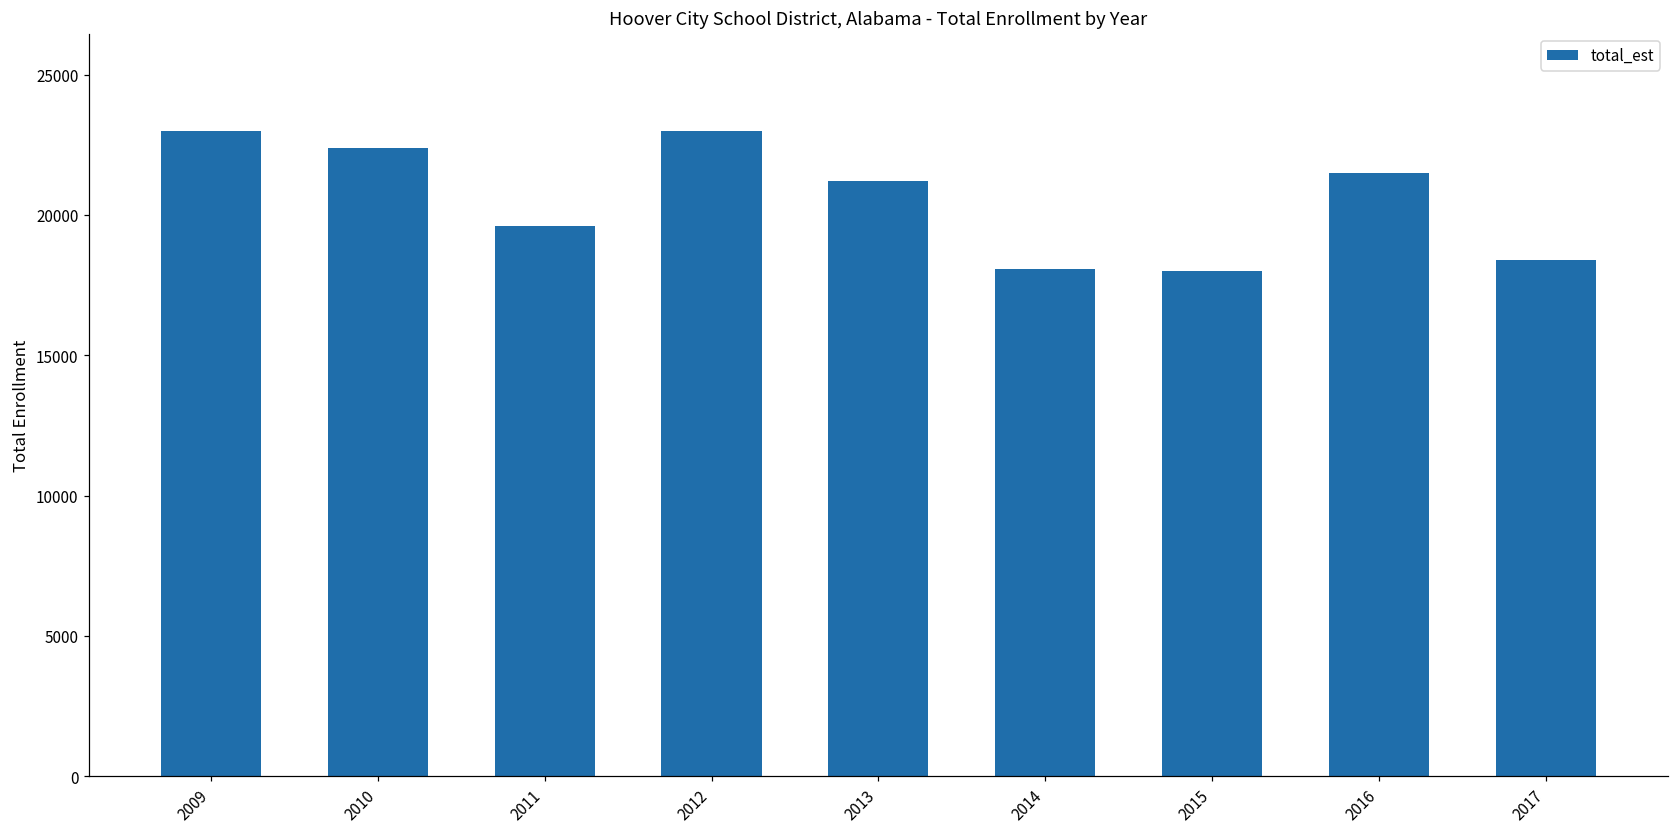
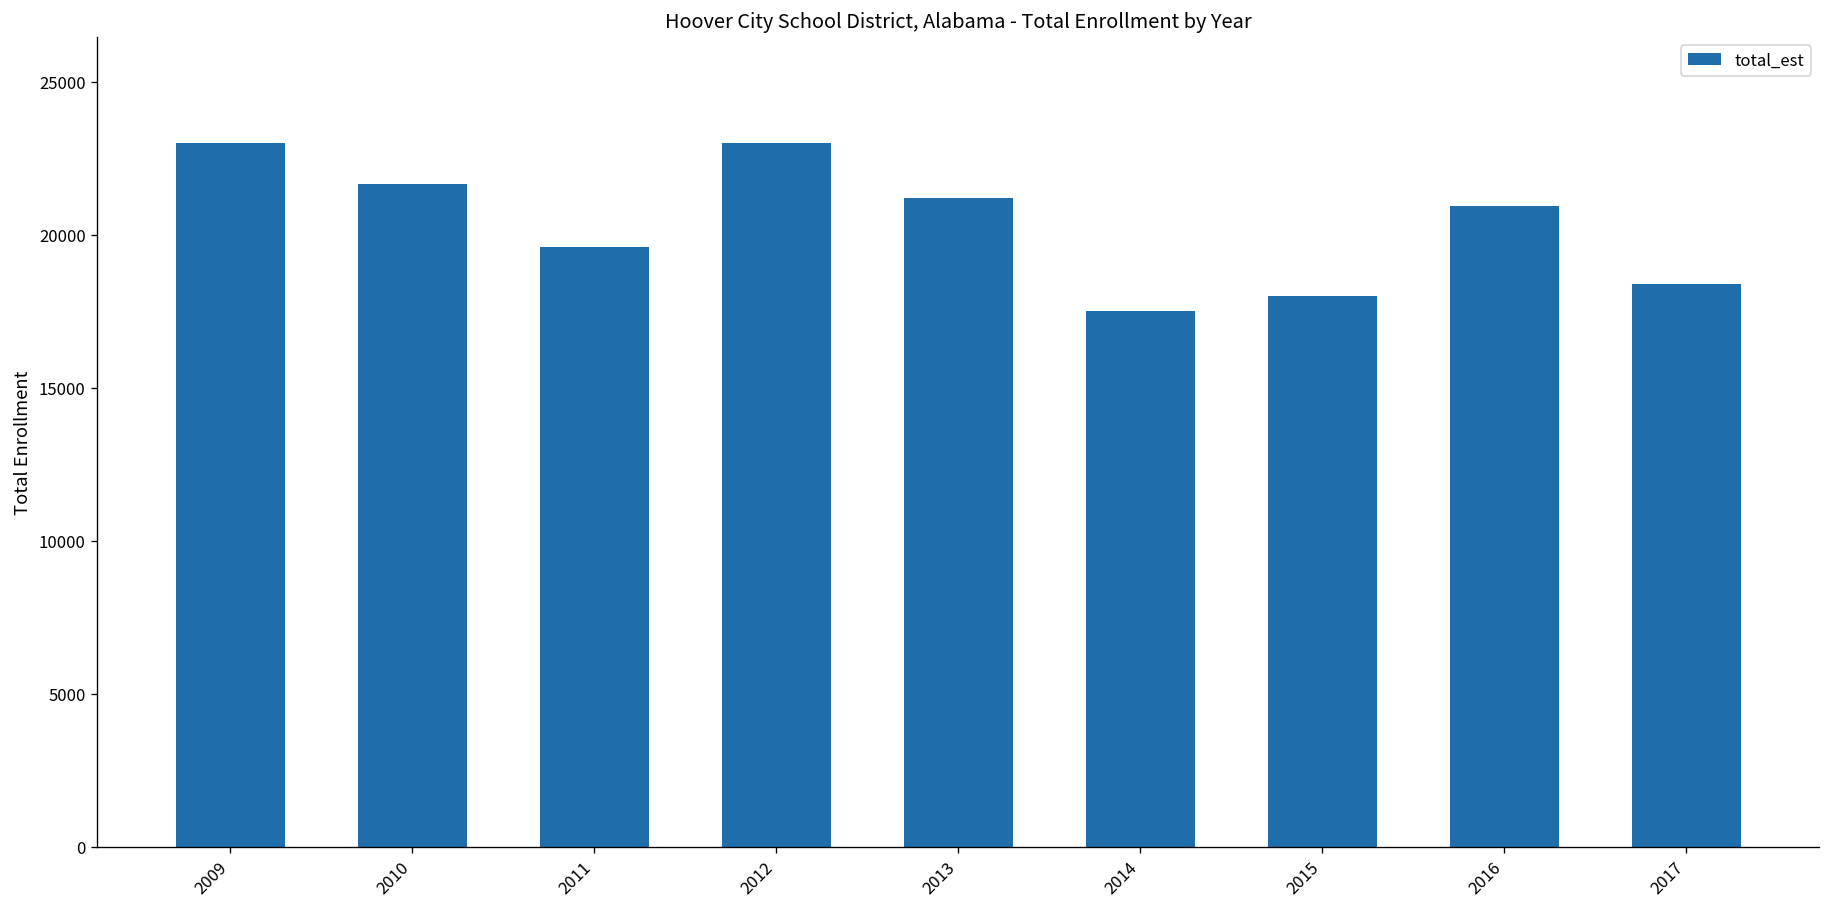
  {
    "2009": 23000,
-   "2010": 22400,
+   "2010": 21700,
    "2011": 19600,
    "2012": 23000,
    "2013": 21200,
-   "2014": 18100,
+   "2014": 17500,
    "2015": 18000,
-   "2016": 21500,
+   "2016": 20900,
    "2017": 18400
  }
